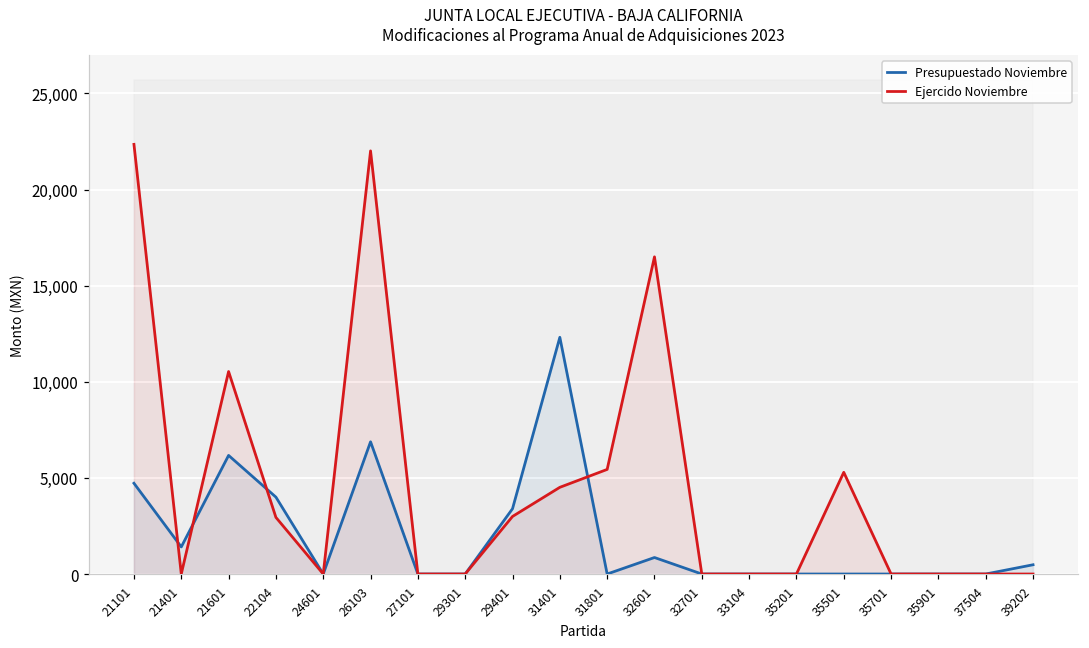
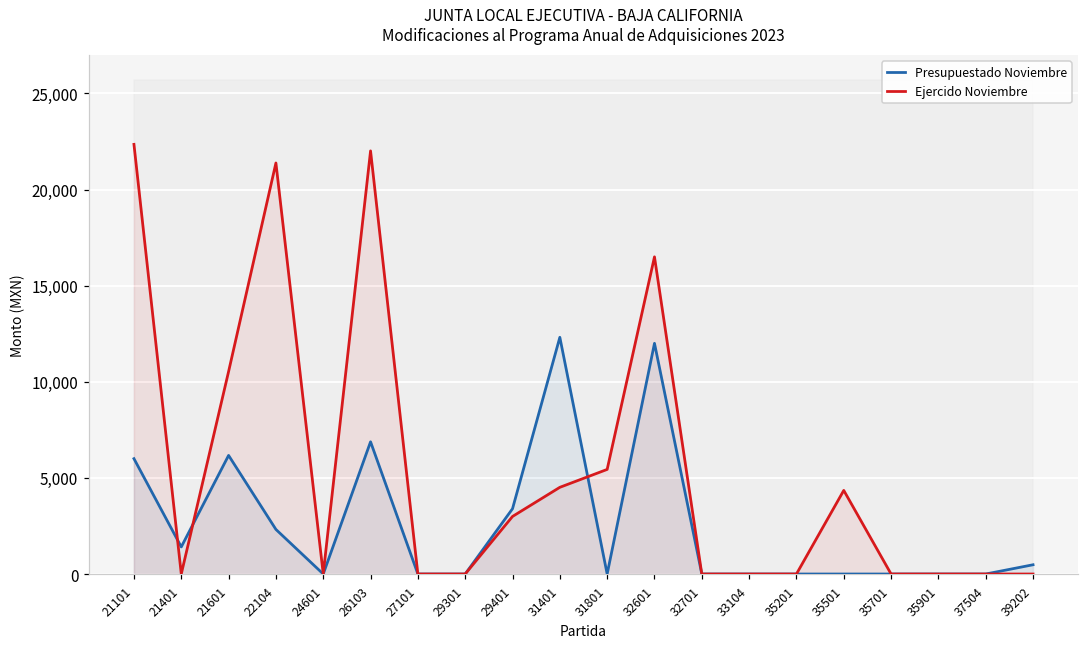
  {
    "Presupuestado Noviembre": {
-     "21101": "4,700",
+     "21101": "6,000",
      "21401": "1,400",
      "21601": "6,200",
-     "22104": "4,000",
+     "22104": "2,300",
      "26103": "6,900",
      "29401": "3,400",
      "31401": "12,300",
      "31801": "0",
-     "32601": "900",
+     "32601": "12,000",
      "35501": "0",
      "39202": "500"
    },
    "Ejercido Noviembre": {
      "21101": "22,300",
      "21401": "0",
      "21601": "10,500",
-     "22104": "2,900",
+     "22104": "21,400",
      "26103": "22,000",
      "29401": "3,000",
      "31401": "4,500",
      "31801": "5,400",
      "32601": "16,500",
-     "35501": "5,300",
+     "35501": "4,300",
      "39202": "0"
    }
  }
